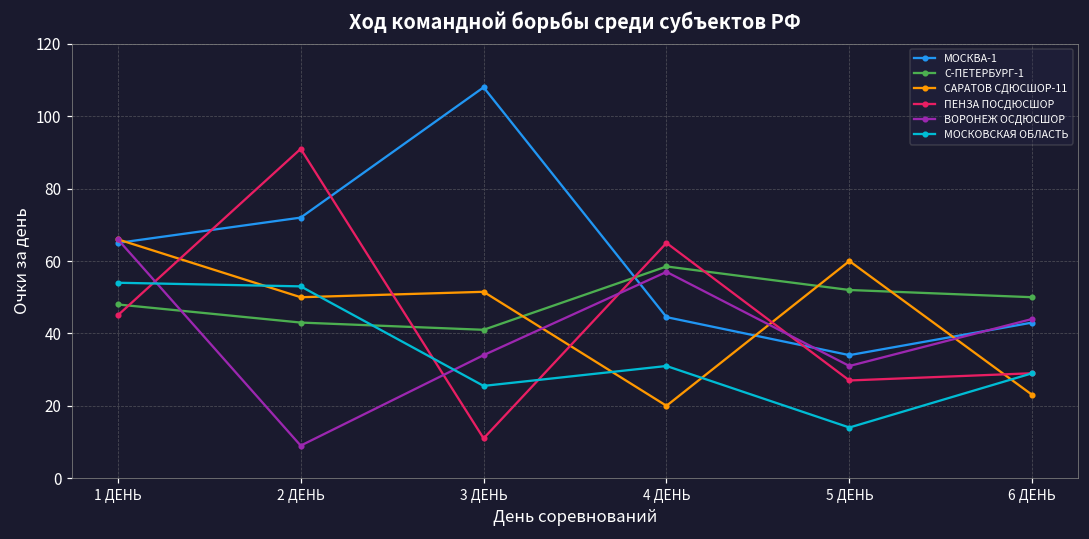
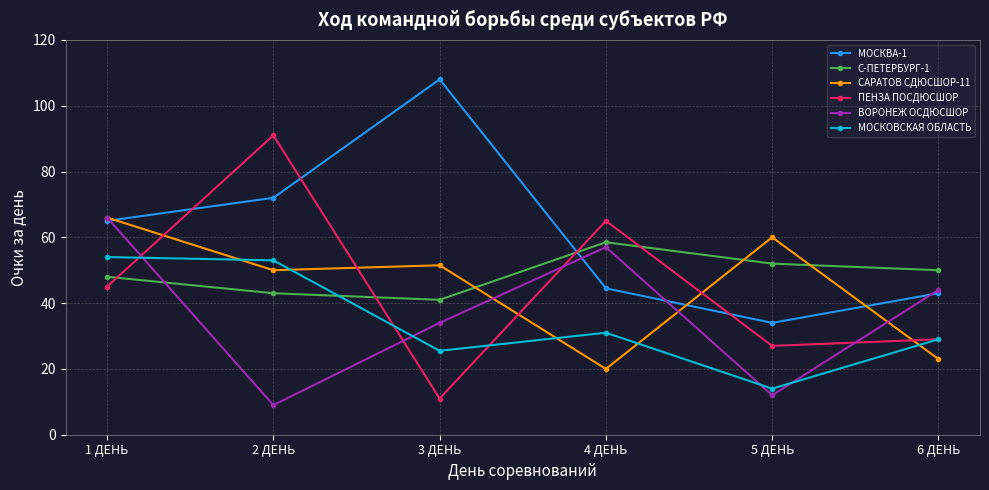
  {
    "С-ПЕТЕРБУРГ-1": {
      "1 ДЕНЬ": 48,
      "2 ДЕНЬ": 43,
      "3 ДЕНЬ": 41,
      "4 ДЕНЬ": 59,
      "5 ДЕНЬ": 52,
      "6 ДЕНЬ": 50
    },
    "САРАТОВ СДЮСШОР-11": {
      "2 ДЕНЬ": 50,
      "3 ДЕНЬ": 52,
      "4 ДЕНЬ": 20,
      "5 ДЕНЬ": 60,
      "6 ДЕНЬ": 23
    },
    "ПЕНЗА ПОСДЮСШОР": {
      "1 ДЕНЬ": 45,
      "2 ДЕНЬ": 91,
      "3 ДЕНЬ": 11,
      "4 ДЕНЬ": 65,
      "5 ДЕНЬ": 27
    },
    "ВОРОНЕЖ ОСДЮСШОР": {
      "2 ДЕНЬ": 9,
      "3 ДЕНЬ": 34,
      "4 ДЕНЬ": 57,
-     "5 ДЕНЬ": 31,
+     "5 ДЕНЬ": 12,
      "6 ДЕНЬ": 44
    }
  }
